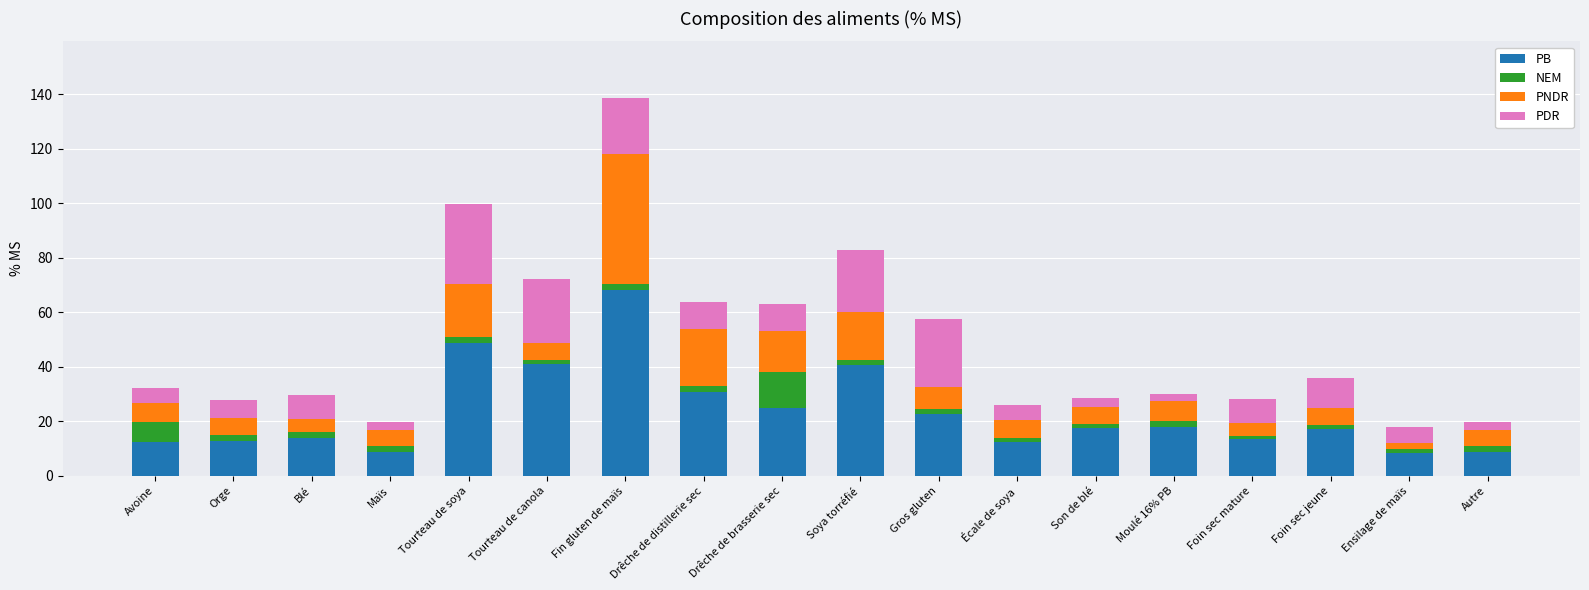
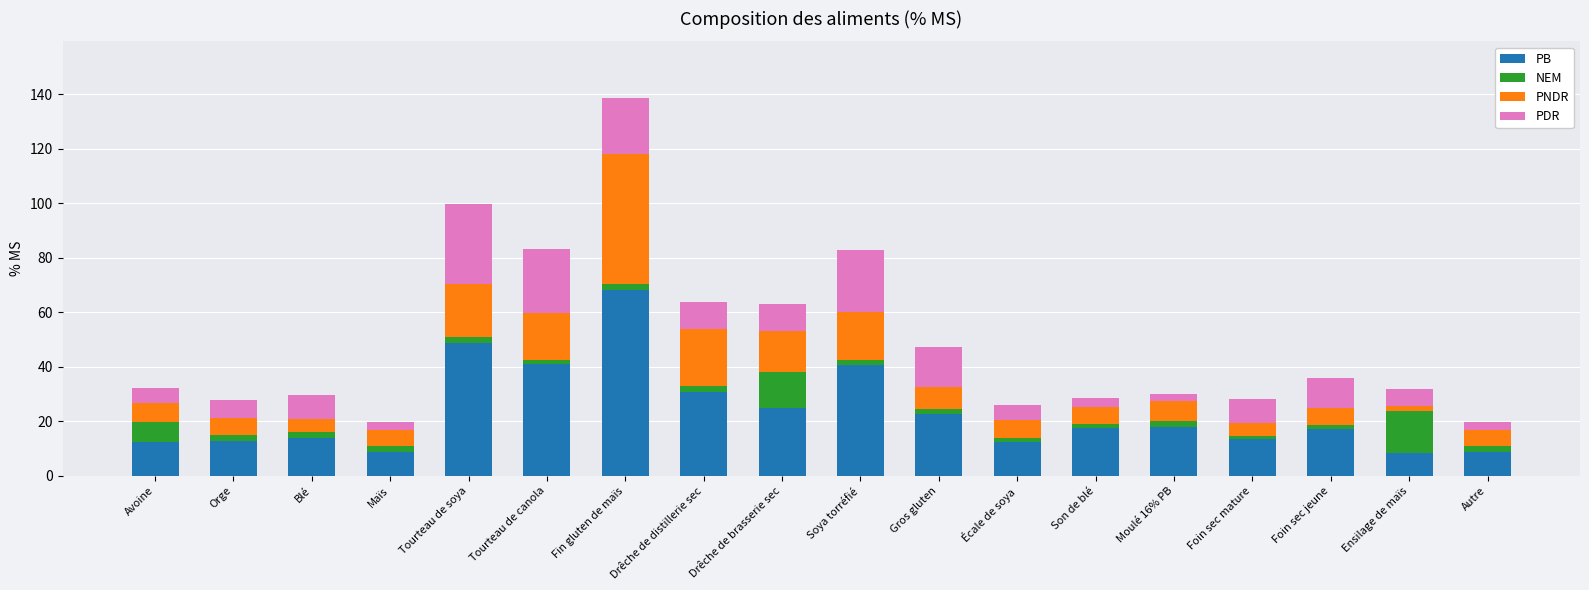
  {
    "PB": {
      "Avoine": 13,
      "Orge": 13,
      "Blé": 14,
      "Maïs": 9,
      "Tourteau de soya": 49,
      "Tourteau de canola": 41,
      "Fin gluten de maïs": 68,
      "Drêche de distillerie sec": 31,
      "Drêche de brasserie sec": 25,
      "Soya torréfié": 41,
      "Gros gluten": 23,
      "Écale de soya": 12,
      "Son de blé": 17,
      "Moulé 16% PB": 18,
      "Foin sec mature": 13,
      "Foin sec jeune": 17,
      "Ensilage de maïs": 8,
      "Autre": 9
    },
    "NEM": {
      "Avoine": 7,
      "Orge": 2,
      "Blé": 2,
      "Maïs": 2,
      "Tourteau de soya": 2,
      "Tourteau de canola": 2,
      "Fin gluten de maïs": 2,
      "Drêche de distillerie sec": 2,
      "Drêche de brasserie sec": 13,
      "Soya torréfié": 2,
      "Gros gluten": 2,
      "Écale de soya": 1,
      "Son de blé": 2,
      "Moulé 16% PB": 2,
      "Foin sec mature": 1,
      "Foin sec jeune": 1,
-     "Ensilage de maïs": 2,
+     "Ensilage de maïs": 15,
      "Autre": 2
    },
    "PNDR": {
      "Avoine": 7,
      "Orge": 7,
      "Blé": 5,
      "Maïs": 6,
      "Tourteau de soya": 20,
-     "Tourteau de canola": 6,
+     "Tourteau de canola": 17,
      "Fin gluten de maïs": 48,
      "Drêche de distillerie sec": 21,
      "Drêche de brasserie sec": 15,
      "Soya torréfié": 18,
      "Gros gluten": 8,
      "Écale de soya": 7,
      "Son de blé": 6,
      "Moulé 16% PB": 7,
      "Foin sec mature": 5,
      "Foin sec jeune": 6,
      "Ensilage de maïs": 2,
      "Autre": 6
    },
    "PDR": {
      "Avoine": 5,
      "Orge": 6,
      "Blé": 9,
      "Maïs": 3,
      "Tourteau de soya": 29,
      "Tourteau de canola": 23,
      "Fin gluten de maïs": 20,
      "Drêche de distillerie sec": 10,
      "Drêche de brasserie sec": 10,
      "Soya torréfié": 23,
-     "Gros gluten": 25,
+     "Gros gluten": 14,
      "Écale de soya": 6,
      "Son de blé": 3,
      "Moulé 16% PB": 3,
      "Foin sec mature": 9,
      "Foin sec jeune": 11,
      "Ensilage de maïs": 6,
      "Autre": 3
    }
  }
